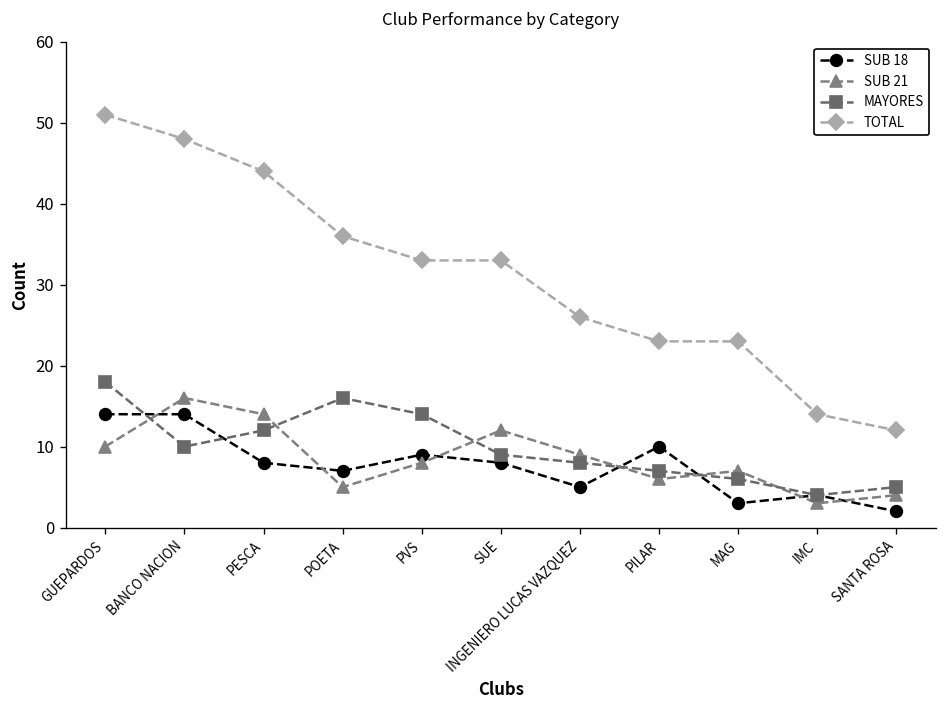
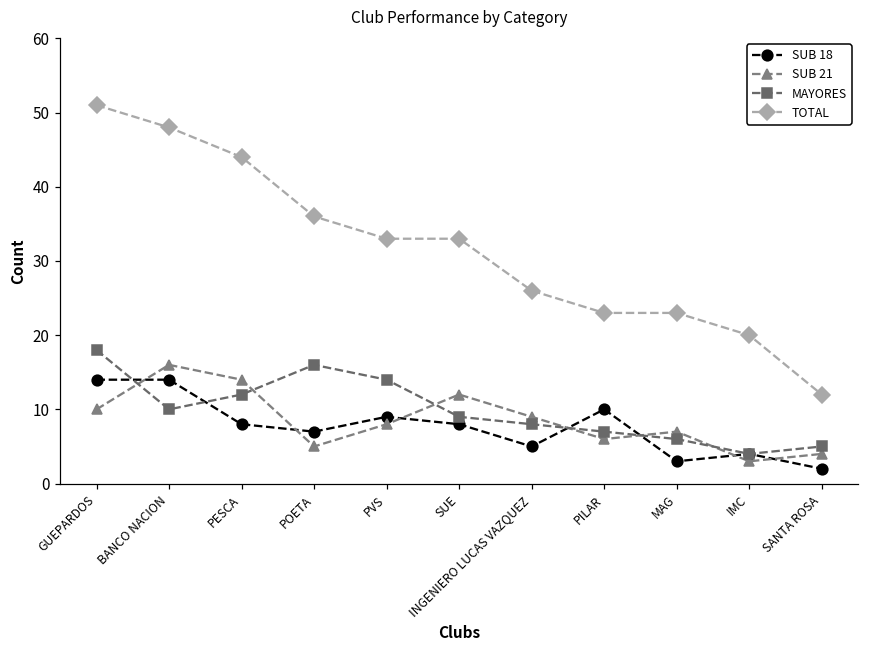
  {
    "SUB 18": {
      "GUEPARDOS": 14,
      "BANCO NACION": 14,
      "PESCA": 8,
      "POETA": 7,
      "PVS": 9,
      "SUE": 8,
      "INGENIERO LUCAS VAZQUEZ": 5,
      "PILAR": 10,
      "MAG": 3,
      "SANTA ROSA": 2
    },
    "TOTAL": {
      "GUEPARDOS": 51,
      "BANCO NACION": 48,
      "PESCA": 44,
      "POETA": 36,
      "PVS": 33,
      "SUE": 33,
      "INGENIERO LUCAS VAZQUEZ": 26,
      "PILAR": 23,
      "MAG": 23,
-     "IMC": 14,
+     "IMC": 20,
      "SANTA ROSA": 12
    }
  }
